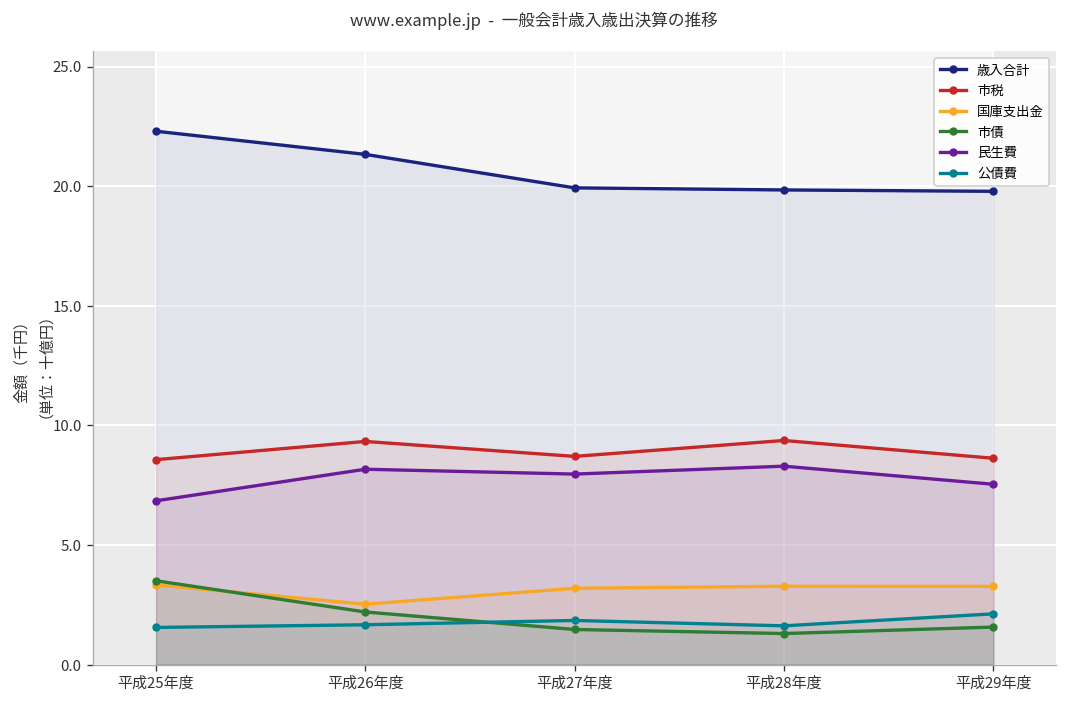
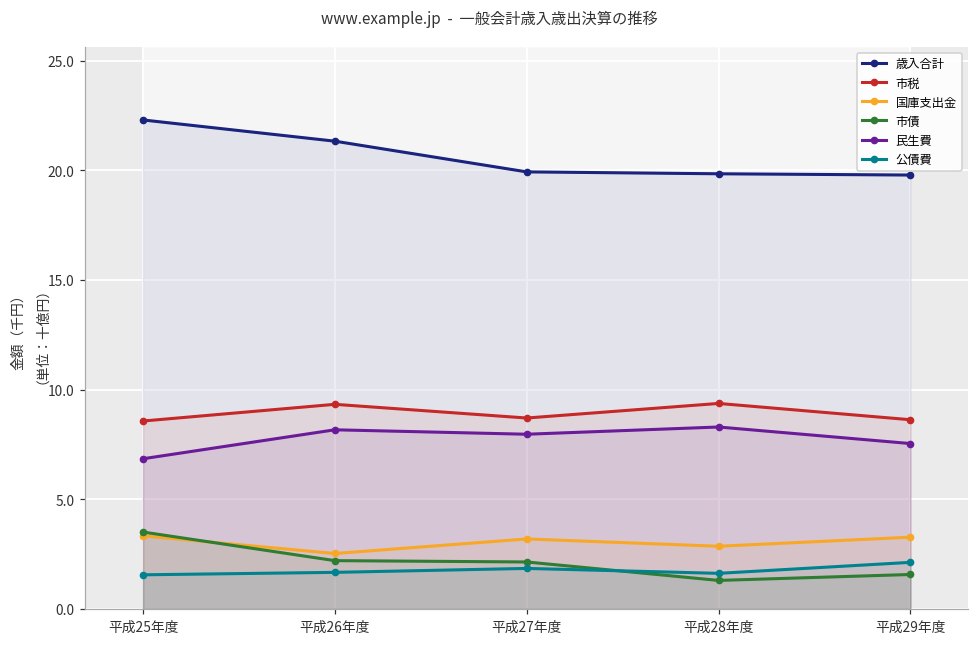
  {
    "歳入合計": {
      "平成25年度": 22.3,
      "平成26年度": 21.3,
      "平成27年度": 19.9,
      "平成28年度": 19.8,
      "平成29年度": 19.8
    },
    "市税": {
      "平成25年度": 8.6,
      "平成26年度": 9.3,
      "平成27年度": 8.7,
      "平成28年度": 9.4,
      "平成29年度": 8.6
    },
    "国庫支出金": {
      "平成25年度": 3.3,
      "平成26年度": 2.5,
      "平成27年度": 3.2,
-     "平成28年度": 3.3,
+     "平成28年度": 2.9,
      "平成29年度": 3.3
    },
    "市債": {
      "平成25年度": 3.5,
      "平成26年度": 2.2,
-     "平成27年度": 1.5,
+     "平成27年度": 2.1,
      "平成28年度": 1.3,
      "平成29年度": 1.6
    },
    "民生費": {
      "平成25年度": 6.9,
      "平成26年度": 8.2,
      "平成27年度": 8.0,
      "平成28年度": 8.3,
      "平成29年度": 7.5
    },
    "公債費": {
      "平成25年度": 1.6,
      "平成26年度": 1.7,
      "平成27年度": 1.9,
      "平成28年度": 1.6,
      "平成29年度": 2.1
    }
  }
